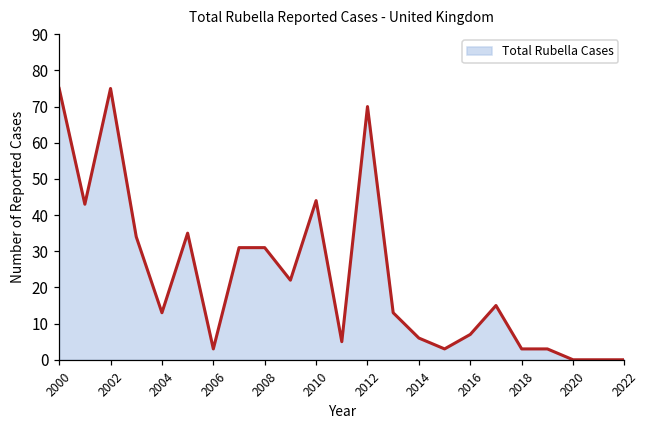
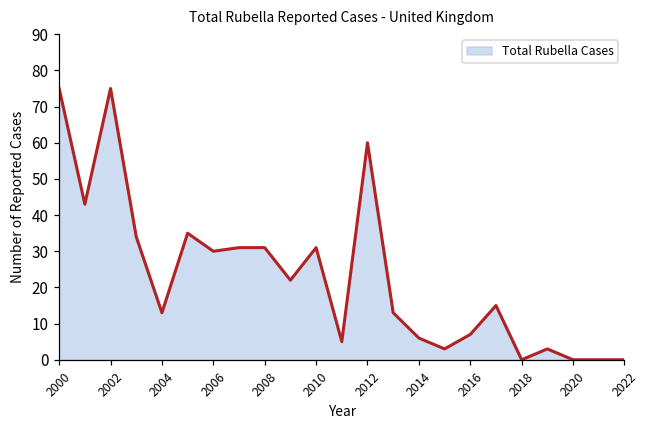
  {
    "2000": 75,
    "2002": 75,
    "2004": 13,
-   "2006": 3,
+   "2006": 30,
    "2008": 31,
-   "2010": 44,
-   "2012": 70,
+   "2010": 31,
+   "2012": 60,
    "2014": 6,
    "2016": 7,
-   "2018": 3,
+   "2018": 0,
    "2020": 0,
    "2022": 0
  }
